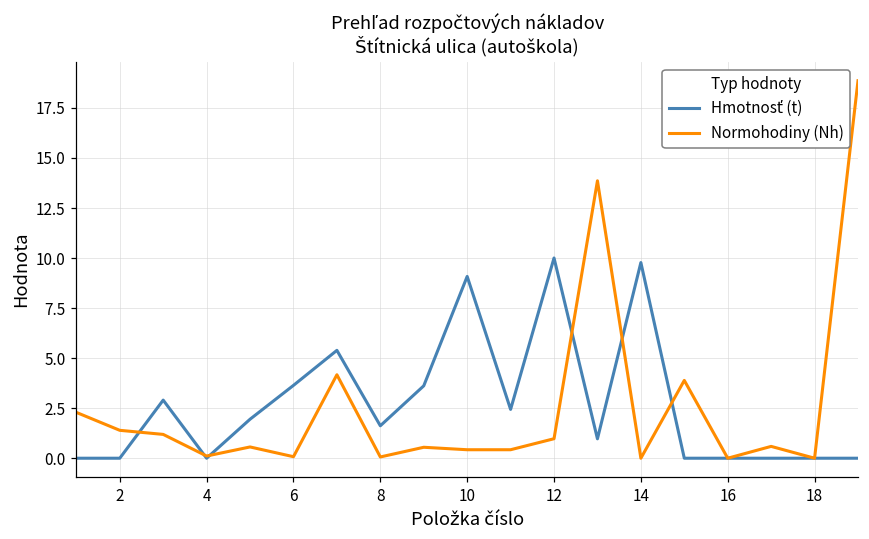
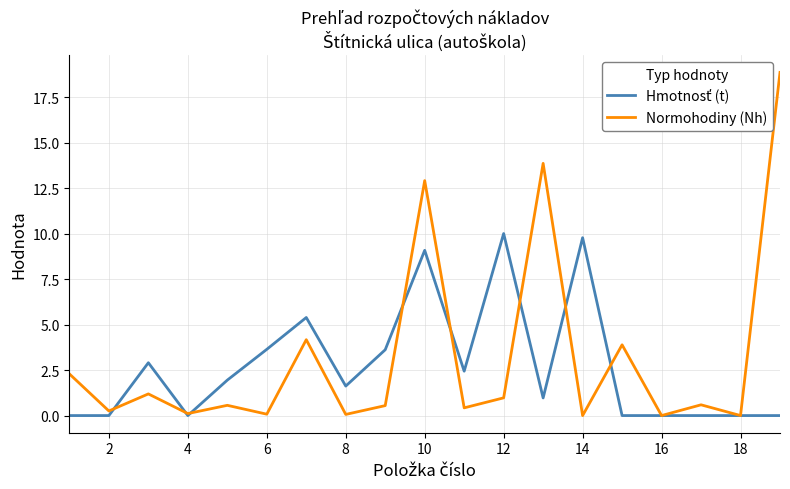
  {
    "Hmotnosť (t)": {
      "2": 0.0,
      "6": 3.6,
      "8": 1.6,
      "10": 9.1,
      "12": 10.0,
      "14": 9.8
    },
    "Normohodiny (Nh)": {
-     "2": 1.4,
+     "2": 0.3,
      "6": 0.1,
      "8": 0.1,
-     "10": 0.4,
+     "10": 12.9,
      "12": 1.0,
      "14": 0.0
    }
  }
